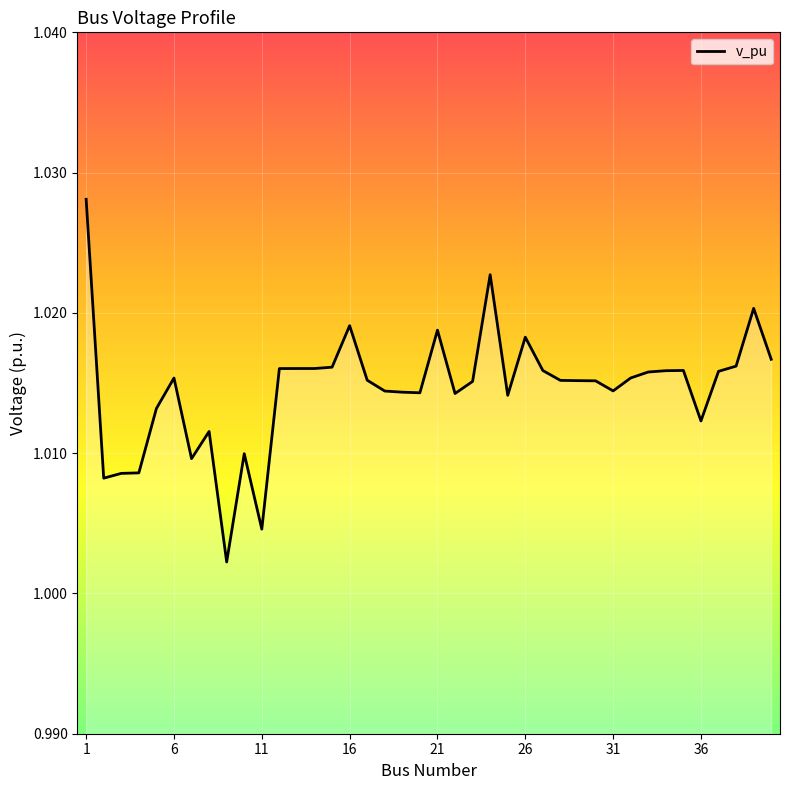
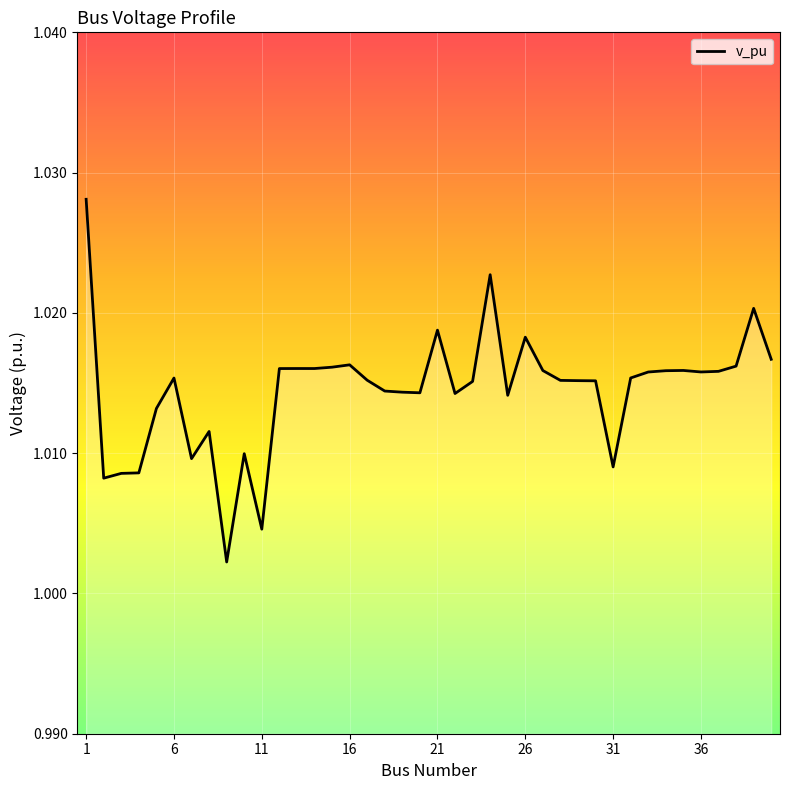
  {
    "1": 1.0281,
    "6": 1.0154,
    "11": 1.0046,
-   "16": 1.0191,
+   "16": 1.0163,
    "21": 1.0188,
    "26": 1.0183,
-   "31": 1.0144,
-   "36": 1.0123
+   "31": 1.0090,
+   "36": 1.0158
  }
